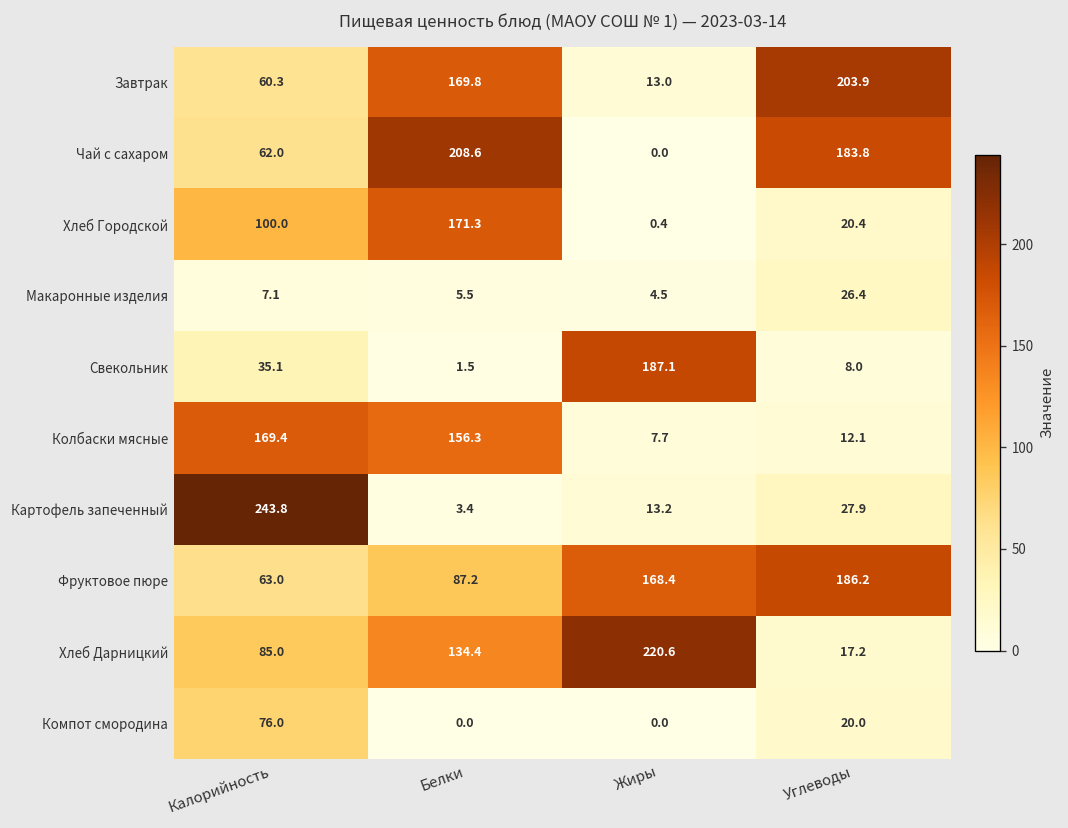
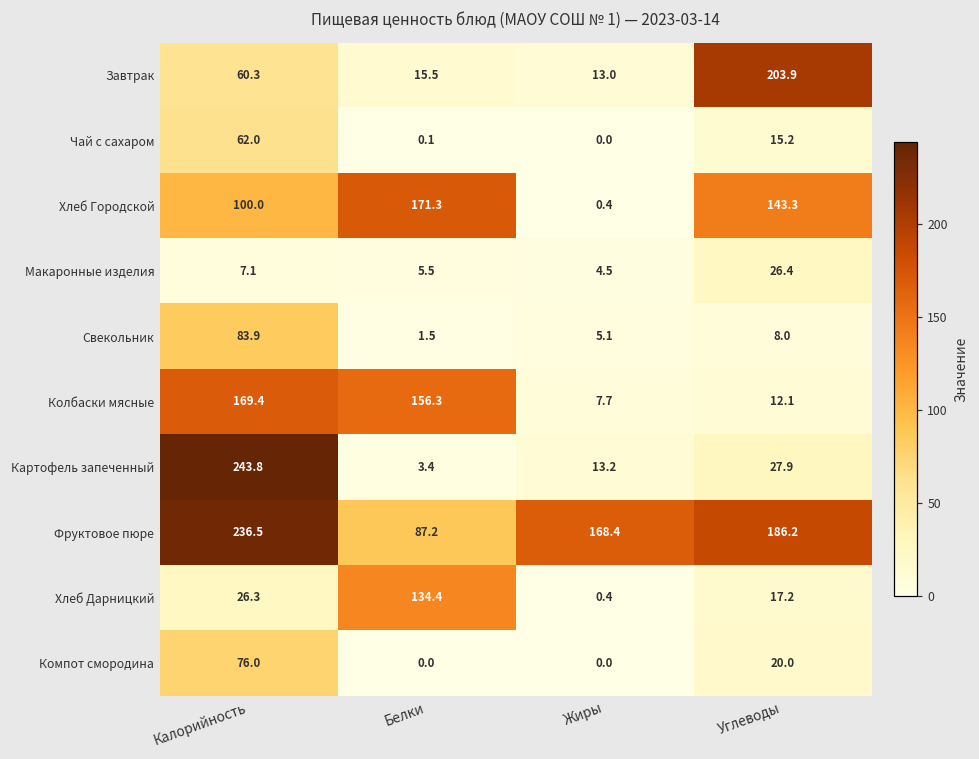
  {
    "Завтрак": {
      "Калорийность": 60.3,
-     "Белки": 169.8,
+     "Белки": 15.5,
      "Жиры": 13.0,
      "Углеводы": 203.9
    },
    "Чай с сахаром": {
      "Калорийность": 62.0,
-     "Белки": 208.6,
+     "Белки": 0.1,
      "Жиры": 0.0,
-     "Углеводы": 183.8
+     "Углеводы": 15.2
    },
    "Хлеб Городской": {
      "Калорийность": 100.0,
      "Белки": 171.3,
      "Жиры": 0.4,
-     "Углеводы": 20.4
+     "Углеводы": 143.3
    },
    "Макаронные изделия": {
      "Калорийность": 7.1,
      "Белки": 5.5,
      "Жиры": 4.5,
      "Углеводы": 26.4
    },
    "Свекольник": {
-     "Калорийность": 35.1,
+     "Калорийность": 83.9,
      "Белки": 1.5,
-     "Жиры": 187.1,
+     "Жиры": 5.1,
      "Углеводы": 8.0
    },
    "Колбаски мясные": {
      "Калорийность": 169.4,
      "Белки": 156.3,
      "Жиры": 7.7,
      "Углеводы": 12.1
    },
    "Картофель запеченный": {
      "Калорийность": 243.8,
      "Белки": 3.4,
      "Жиры": 13.2,
      "Углеводы": 27.9
    },
    "Фруктовое пюре": {
-     "Калорийность": 63.0,
+     "Калорийность": 236.5,
      "Белки": 87.2,
      "Жиры": 168.4,
      "Углеводы": 186.2
    },
    "Хлеб Дарницкий": {
-     "Калорийность": 85.0,
+     "Калорийность": 26.3,
      "Белки": 134.4,
-     "Жиры": 220.6,
+     "Жиры": 0.4,
      "Углеводы": 17.2
    },
    "Компот смородина": {
      "Калорийность": 76.0,
      "Белки": 0.0,
      "Жиры": 0.0,
      "Углеводы": 20.0
    }
  }
